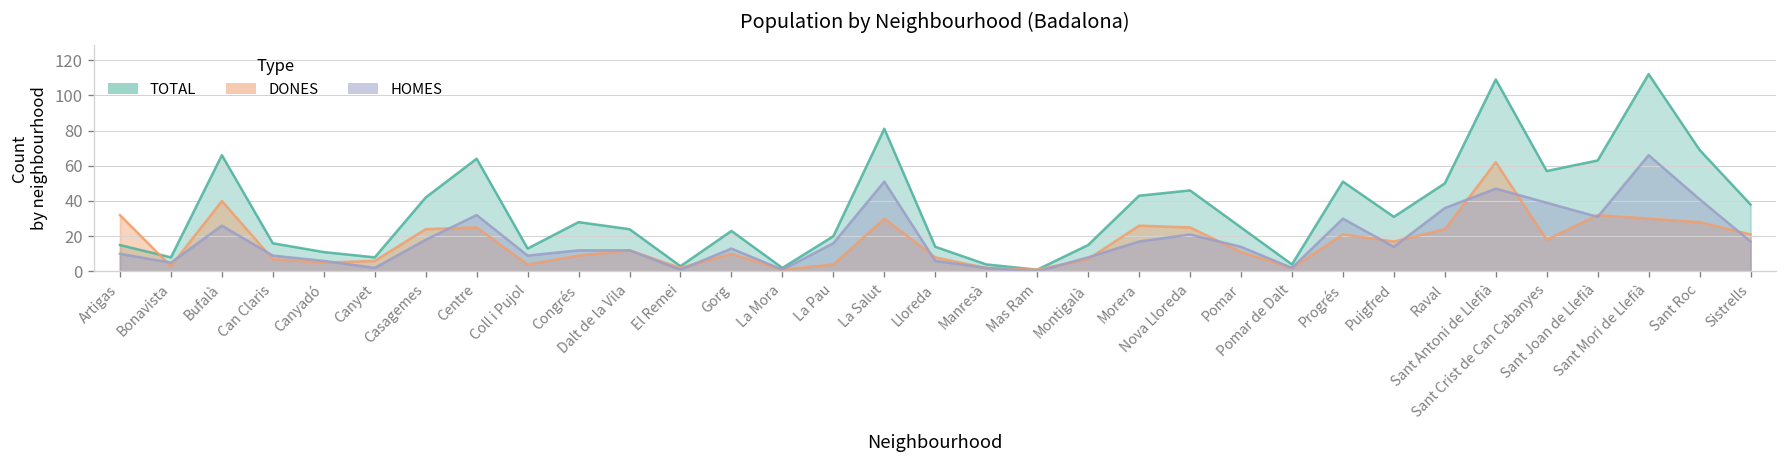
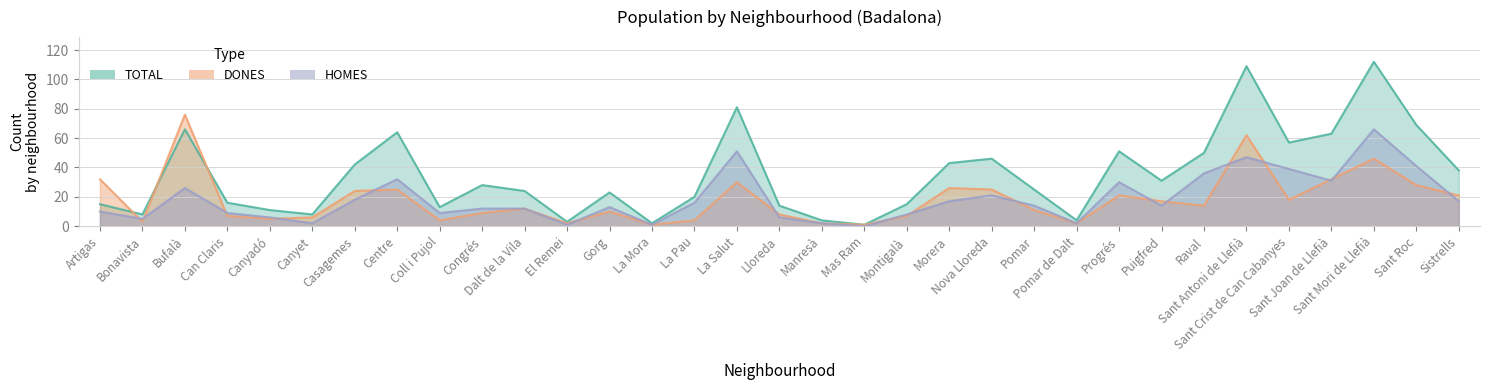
  {
    "DONES": {
      "Artigas": 32,
      "Bonavista": 3,
-     "Bufalà": 40,
+     "Bufalà": 76,
      "Can Claris": 7,
      "Canyet": 6,
      "Casagemes": 24,
      "Centre": 25,
      "Coll i Pujol": 4,
      "Congrés": 9,
      "Gorg": 10,
      "La Pau": 4,
      "La Salut": 30,
      "Lloreda": 8,
      "Morera": 26,
      "Nova Lloreda": 25,
      "Pomar": 11,
      "Progrés": 21,
      "Puigfred": 17,
-     "Raval": 24,
+     "Raval": 14,
      "Sant Antoni de Llefià": 62,
      "Sant Crist de Can Cabanyes": 18,
-     "Sant Mori de Llefià": 30,
+     "Sant Mori de Llefià": 46,
      "Sant Roc": 28,
      "Sistrells": 21
    }
  }
